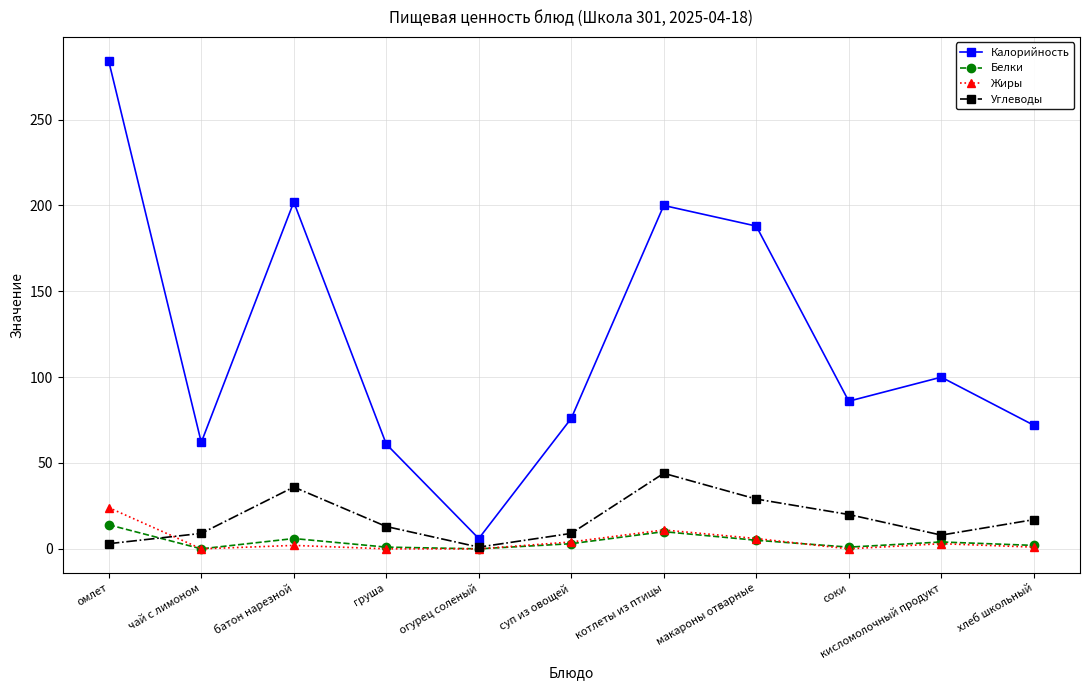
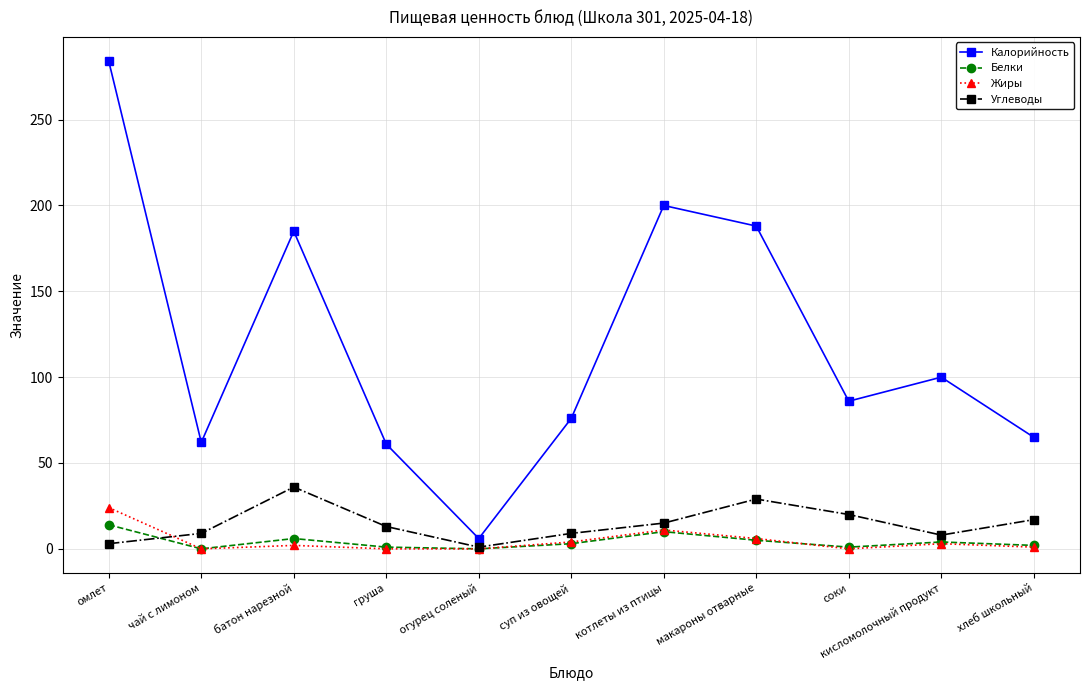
  {
    "Калорийность": {
      "омлет": 284,
      "чай с лимоном": 62,
-     "батон нарезной": 202,
+     "батон нарезной": 185,
      "груша": 61,
      "огурец соленый": 6,
      "суп из овощей": 76,
      "котлеты из птицы": 200,
      "макароны отварные": 188,
      "соки": 86,
      "кисломолочный продукт": 100,
-     "хлеб школьный": 72
+     "хлеб школьный": 65
    },
    "Белки": {
      "омлет": 14,
      "батон нарезной": 6
    },
    "Жиры": {
      "омлет": 24,
      "батон нарезной": 2
    },
    "Углеводы": {
      "омлет": 3,
      "чай с лимоном": 9,
      "батон нарезной": 36,
      "груша": 13,
      "суп из овощей": 9,
-     "котлеты из птицы": 44,
+     "котлеты из птицы": 15,
      "макароны отварные": 29,
      "соки": 20,
      "кисломолочный продукт": 8,
      "хлеб школьный": 17
    }
  }
